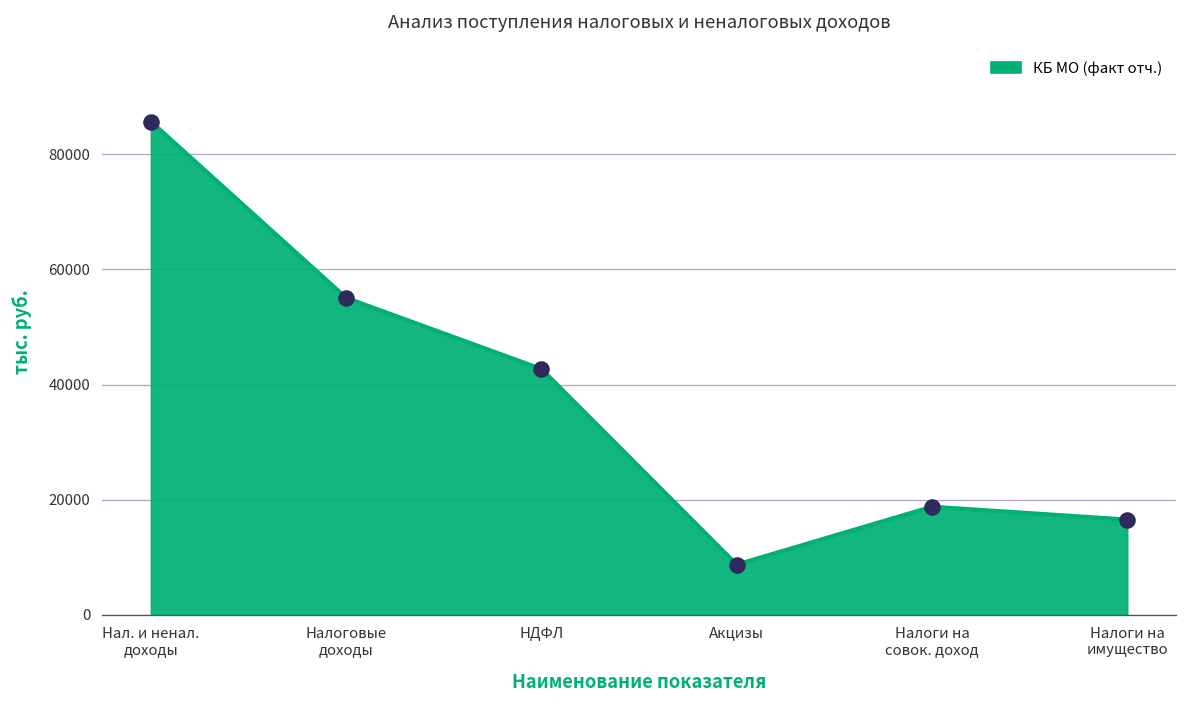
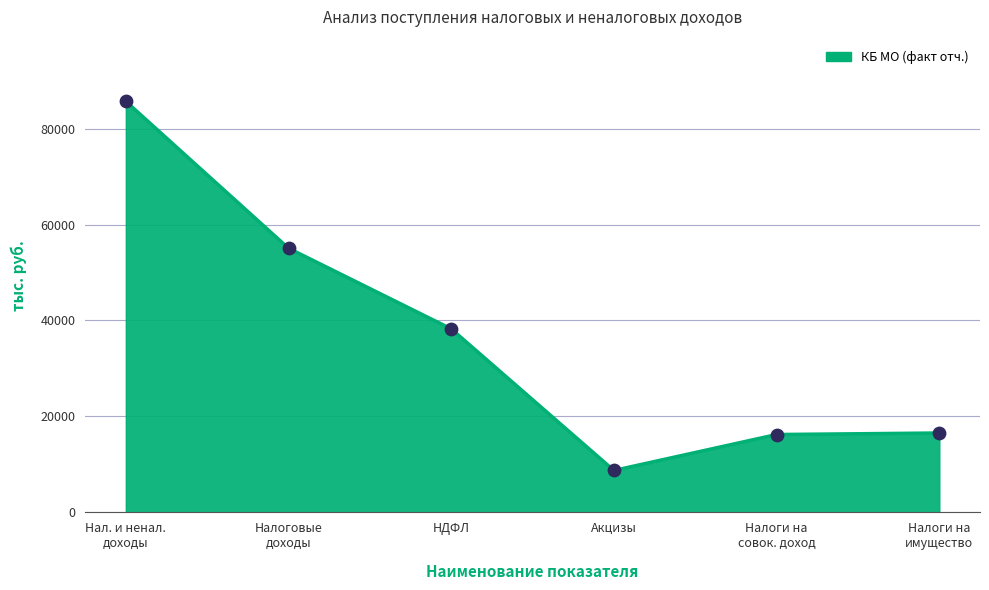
  {
    "Нал. и ненал. доходы": 86000,
    "Налоговые доходы": 55000,
-   "НДФЛ": 43000,
+   "НДФЛ": 38000,
    "Акцизы": 9000,
-   "Налоги на совок. доход": 19000,
+   "Налоги на совок. доход": 16000,
    "Налоги на имущество": 17000
  }
